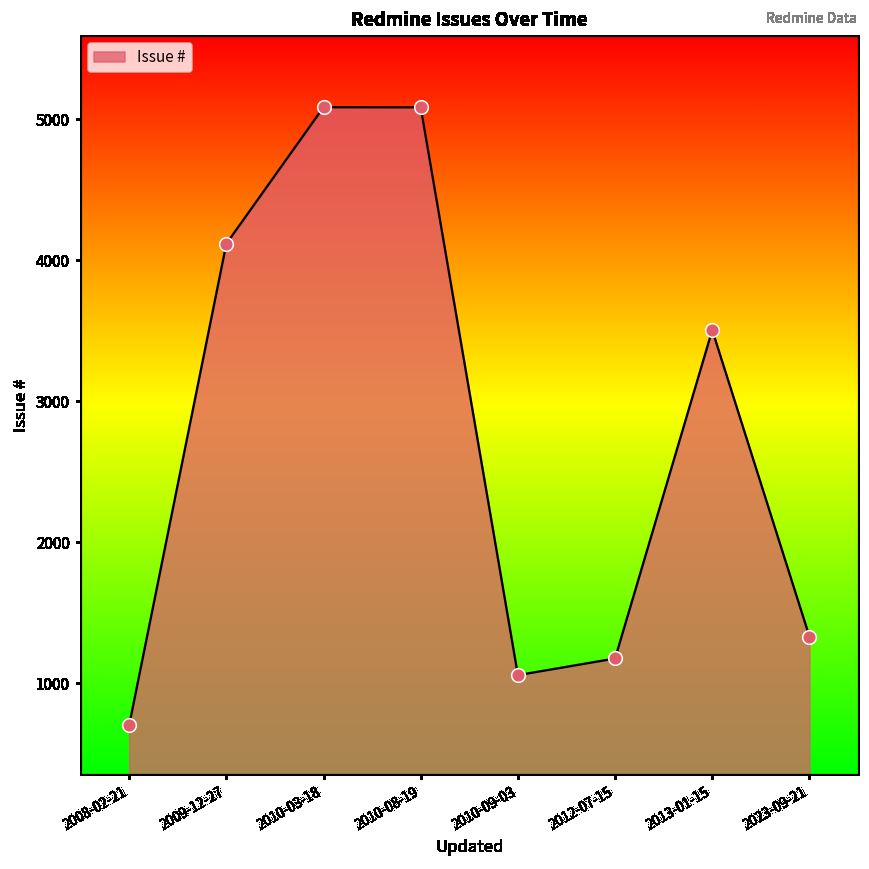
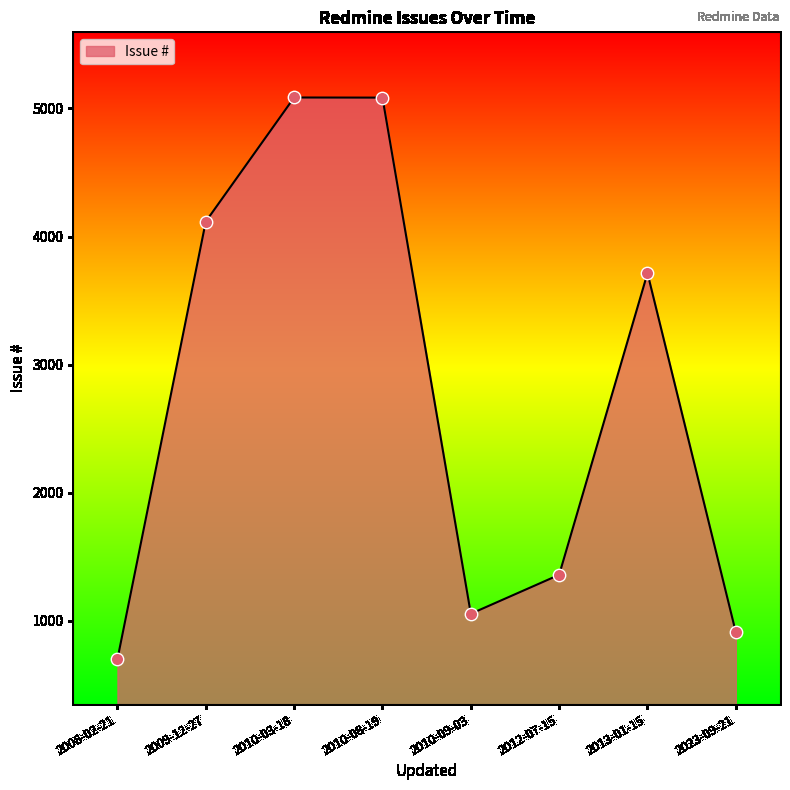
  {
    "2008-02-21": 700,
    "2009-12-27": 4120,
    "2010-03-18": 5090,
    "2010-08-19": 5080,
    "2010-09-03": 1060,
-   "2012-07-15": 1170,
-   "2013-01-15": 3500,
-   "2023-09-21": 1330
+   "2012-07-15": 1360,
+   "2013-01-15": 3710,
+   "2023-09-21": 910
  }
